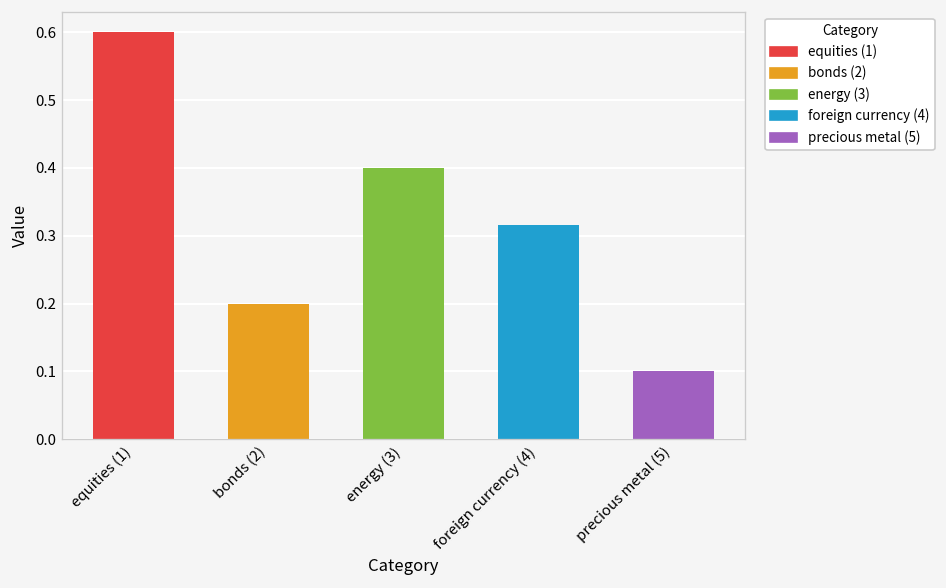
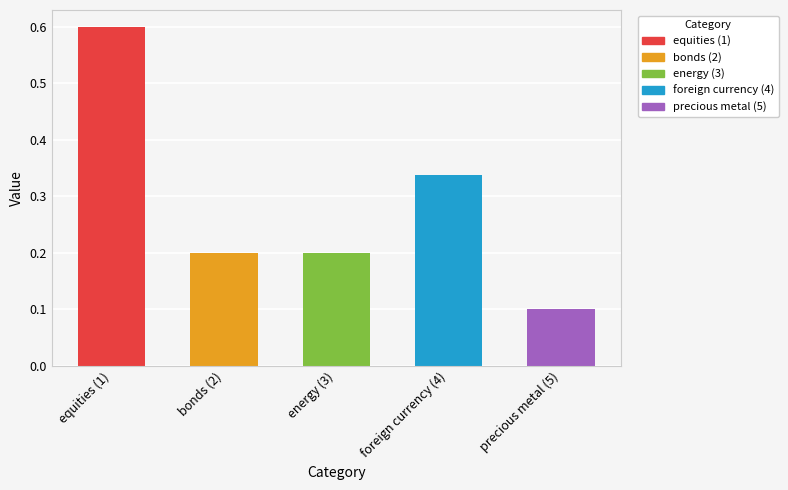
  {
    "equities (1)": 0.60,
    "bonds (2)": 0.20,
-   "energy (3)": 0.4,
-   "foreign currency (4)": 0.32,
+   "energy (3)": 0.2,
+   "foreign currency (4)": 0.34,
    "precious metal (5)": 0.10
  }
